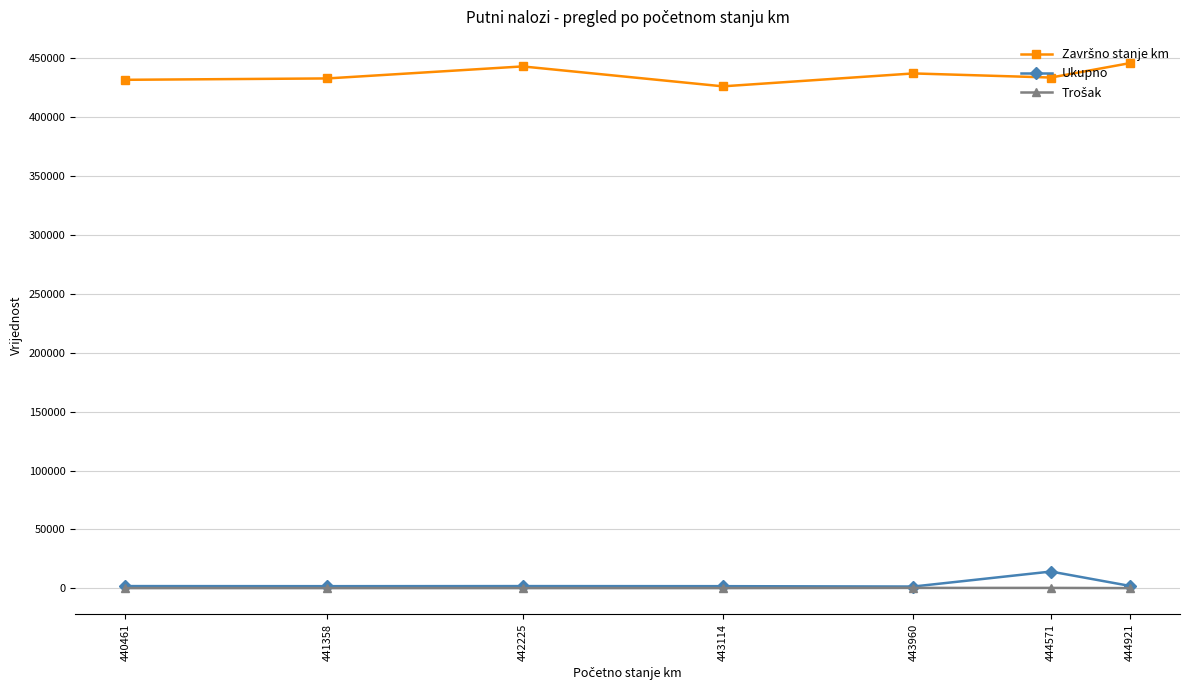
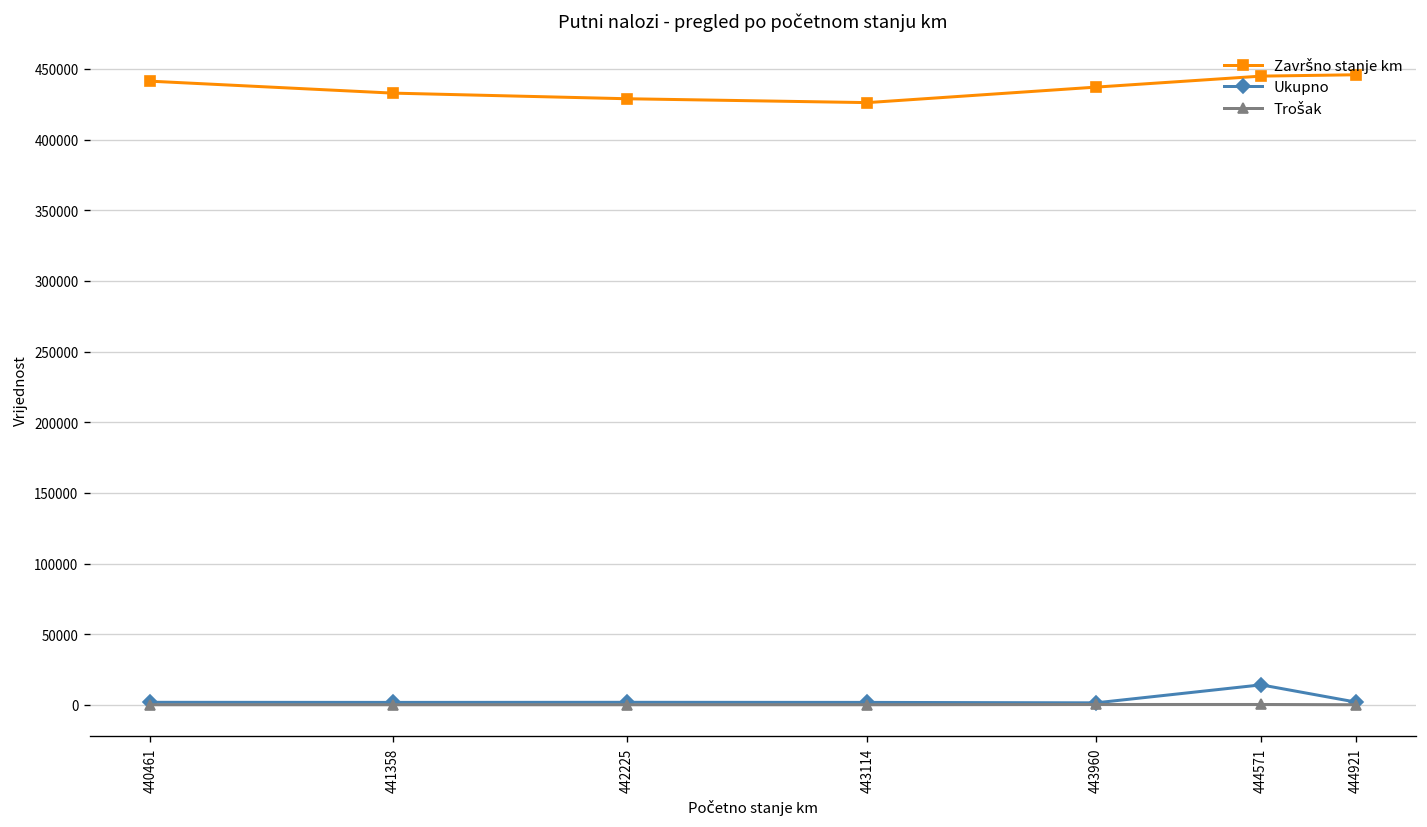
  {
    "Završno stanje km": {
-     "440461": 432000,
+     "440461": 441000,
      "441358": 433000,
-     "442225": 443000,
+     "442225": 429000,
      "443114": 426000,
      "443960": 437000,
-     "444571": 434000,
+     "444571": 445000,
      "444921": 446000
    },
    "Ukupno": {
      "444571": 14000
    },
    "Trošak": {
      "444571": 0
    }
  }
